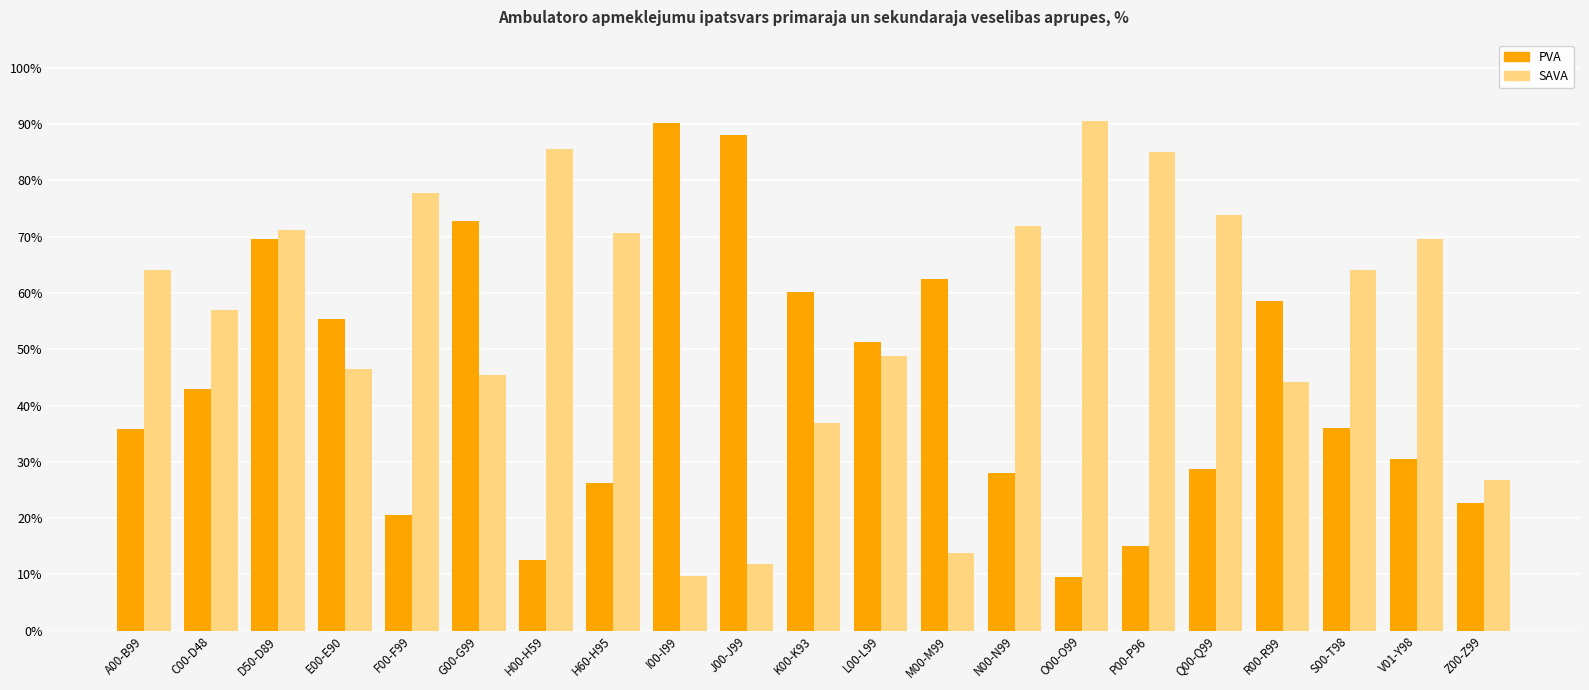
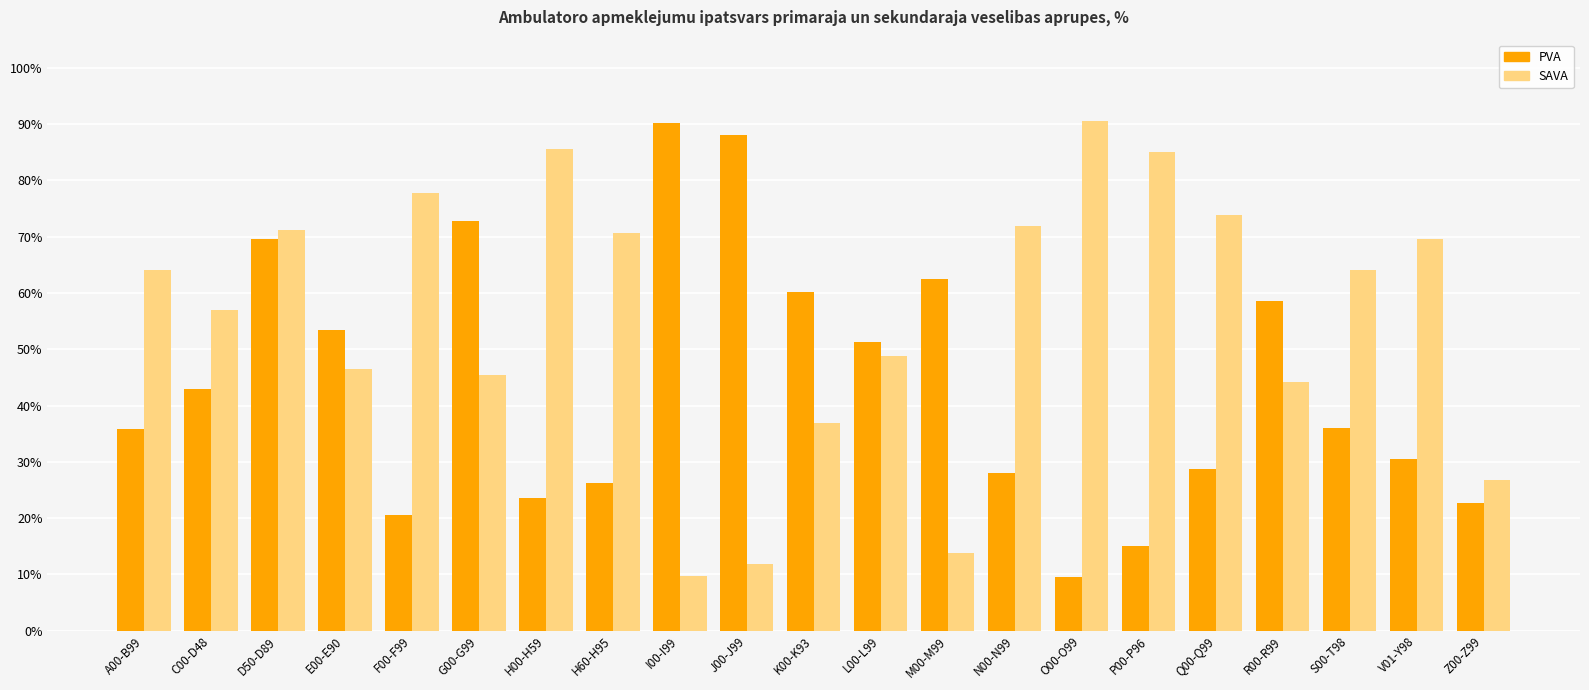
  {
    "PVA": {
      "A00-B99": "36%",
      "C00-D48": "43%",
      "D50-D89": "70%",
-     "E00-E90": "55%",
+     "E00-E90": "53%",
      "F00-F99": "21%",
      "G00-G99": "73%",
-     "H00-H59": "13%",
+     "H00-H59": "24%",
      "H60-H95": "26%",
      "I00-I99": "90%",
      "J00-J99": "88%",
      "K00-K93": "60%",
      "L00-L99": "51%",
      "M00-M99": "62%",
      "N00-N99": "28%",
      "O00-O99": "9%",
      "P00-P96": "15%",
      "Q00-Q99": "29%",
      "R00-R99": "59%",
      "S00-T98": "36%",
      "V01-Y98": "30%",
      "Z00-Z99": "23%"
    },
    "SAVA": {
      "A00-B99": "64%",
      "C00-D48": "57%",
      "D50-D89": "71%",
      "E00-E90": "47%",
      "F00-F99": "78%",
      "G00-G99": "45%",
      "H00-H59": "86%",
      "H60-H95": "71%",
      "I00-I99": "10%",
      "J00-J99": "12%",
      "K00-K93": "37%",
      "L00-L99": "49%",
      "M00-M99": "14%",
      "N00-N99": "72%",
      "O00-O99": "91%",
      "P00-P96": "85%",
      "Q00-Q99": "74%",
      "R00-R99": "44%",
      "S00-T98": "64%",
      "V01-Y98": "70%",
      "Z00-Z99": "27%"
    }
  }
